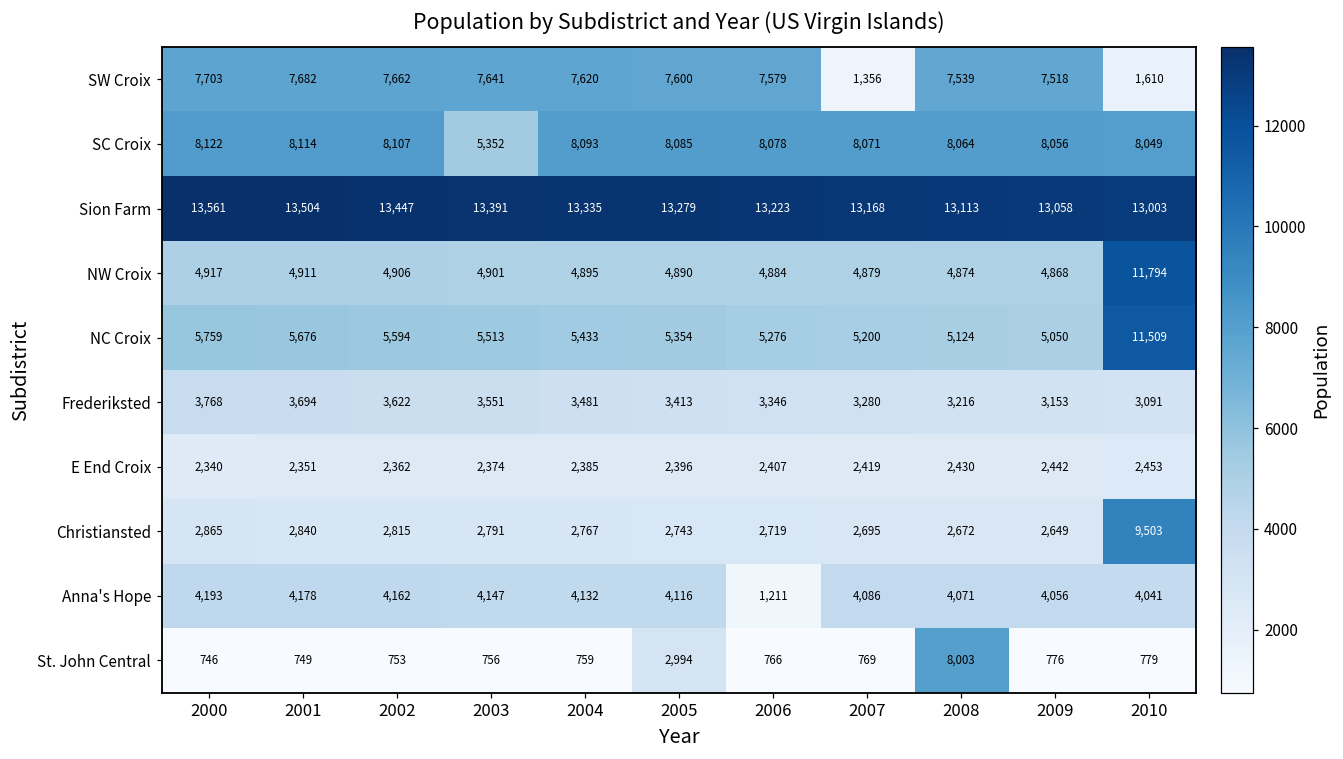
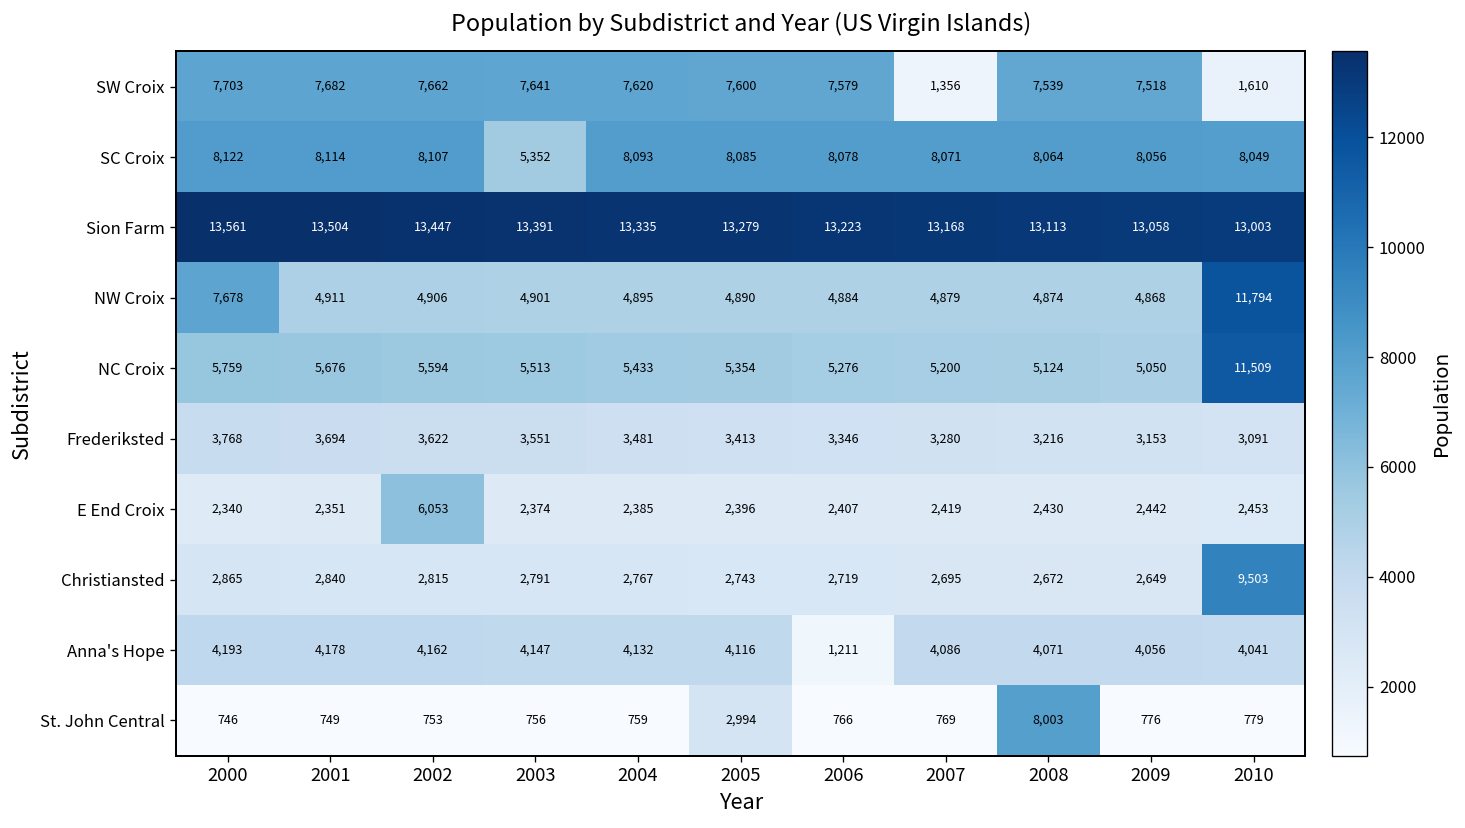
  {
    "SW Croix": {
      "2000": "7,703",
      "2001": "7,682",
      "2002": "7,662",
      "2003": "7,641",
      "2004": "7,620",
      "2005": "7,600",
      "2006": "7,579",
      "2007": "1,356",
      "2008": "7,539",
      "2009": "7,518",
      "2010": "1,610"
    },
    "SC Croix": {
      "2000": "8,122",
      "2001": "8,114",
      "2002": "8,107",
      "2003": "5,352",
      "2004": "8,093",
      "2005": "8,085",
      "2006": "8,078",
      "2007": "8,071",
      "2008": "8,064",
      "2009": "8,056",
      "2010": "8,049"
    },
    "Sion Farm": {
      "2000": "13,561",
      "2001": "13,504",
      "2002": "13,447",
      "2003": "13,391",
      "2004": "13,335",
      "2005": "13,279",
      "2006": "13,223",
      "2007": "13,168",
      "2008": "13,113",
      "2009": "13,058",
      "2010": "13,003"
    },
    "NW Croix": {
-     "2000": "4,917",
+     "2000": "7,678",
      "2001": "4,911",
      "2002": "4,906",
      "2003": "4,901",
      "2004": "4,895",
      "2005": "4,890",
      "2006": "4,884",
      "2007": "4,879",
      "2008": "4,874",
      "2009": "4,868",
      "2010": "11,794"
    },
    "NC Croix": {
      "2000": "5,759",
      "2001": "5,676",
      "2002": "5,594",
      "2003": "5,513",
      "2004": "5,433",
      "2005": "5,354",
      "2006": "5,276",
      "2007": "5,200",
      "2008": "5,124",
      "2009": "5,050",
      "2010": "11,509"
    },
    "Frederiksted": {
      "2000": "3,768",
      "2001": "3,694",
      "2002": "3,622",
      "2003": "3,551",
      "2004": "3,481",
      "2005": "3,413",
      "2006": "3,346",
      "2007": "3,280",
      "2008": "3,216",
      "2009": "3,153",
      "2010": "3,091"
    },
    "E End Croix": {
      "2000": "2,340",
      "2001": "2,351",
-     "2002": "2,362",
+     "2002": "6,053",
      "2003": "2,374",
      "2004": "2,385",
      "2005": "2,396",
      "2006": "2,407",
      "2007": "2,419",
      "2008": "2,430",
      "2009": "2,442",
      "2010": "2,453"
    },
    "Christiansted": {
      "2000": "2,865",
      "2001": "2,840",
      "2002": "2,815",
      "2003": "2,791",
      "2004": "2,767",
      "2005": "2,743",
      "2006": "2,719",
      "2007": "2,695",
      "2008": "2,672",
      "2009": "2,649",
      "2010": "9,503"
    },
    "Anna's Hope": {
      "2000": "4,193",
      "2001": "4,178",
      "2002": "4,162",
      "2003": "4,147",
      "2004": "4,132",
      "2005": "4,116",
      "2006": "1,211",
      "2007": "4,086",
      "2008": "4,071",
      "2009": "4,056",
      "2010": "4,041"
    },
    "St. John Central": {
      "2000": "746",
      "2001": "749",
      "2002": "753",
      "2003": "756",
      "2004": "759",
      "2005": "2,994",
      "2006": "766",
      "2007": "769",
      "2008": "8,003",
      "2009": "776",
      "2010": "779"
    }
  }
